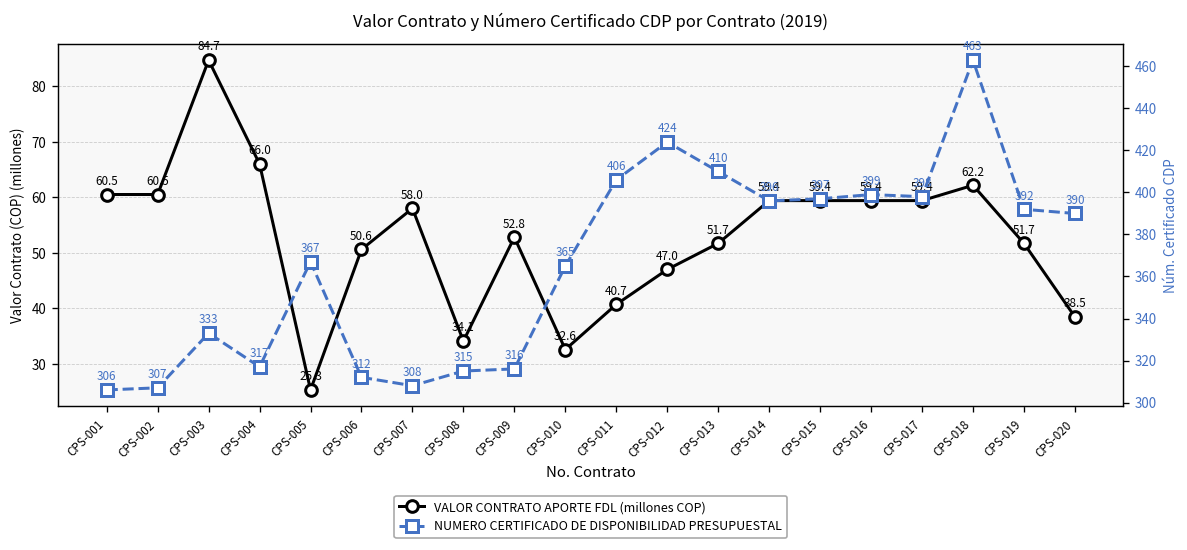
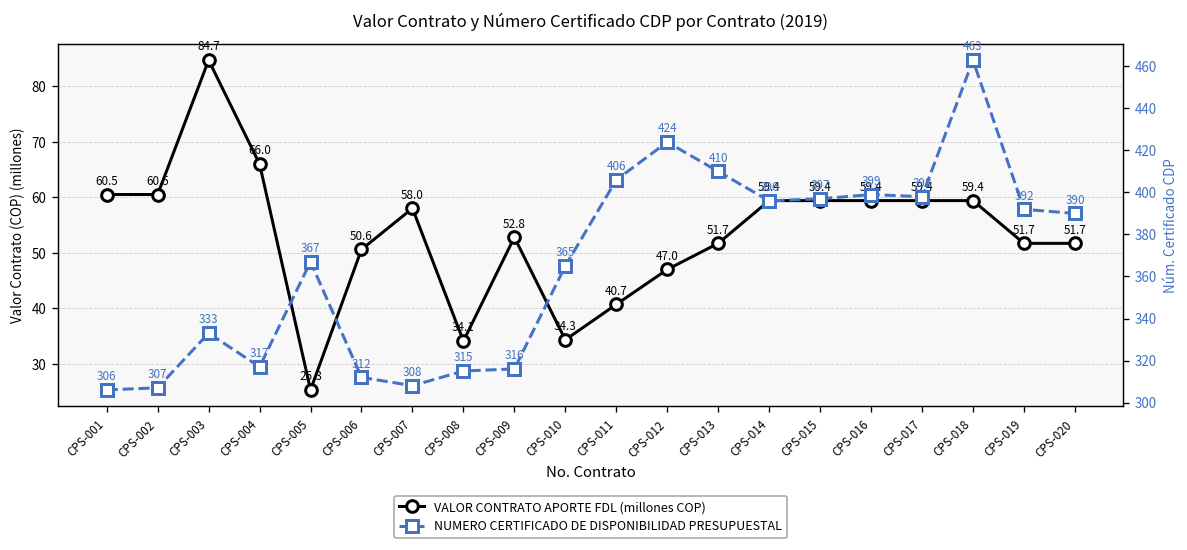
  {
    "VALOR CONTRATO APORTE FDL (millones COP)": {
      "CPS-001": 60.5,
      "CPS-002": 60.5,
      "CPS-003": 84.7,
      "CPS-004": 66.0,
      "CPS-005": 25.3,
      "CPS-006": 50.6,
      "CPS-007": 58.0,
      "CPS-008": 34.1,
      "CPS-009": 52.8,
-     "CPS-010": 32.6,
+     "CPS-010": 34.3,
      "CPS-011": 40.7,
      "CPS-012": 47.0,
      "CPS-013": 51.7,
-     "CPS-018": 62.2,
+     "CPS-018": 59.4,
      "CPS-019": 51.7,
-     "CPS-020": 38.5
+     "CPS-020": 51.7
    },
    "NUMERO CERTIFICADO DE DISPONIBILIDAD PRESUPUESTAL": {
      "CPS-001": 306,
      "CPS-002": 307,
      "CPS-003": 333,
      "CPS-004": 317,
      "CPS-005": 367,
      "CPS-006": 312,
      "CPS-007": 308,
      "CPS-008": 315,
      "CPS-009": 316,
      "CPS-010": 365,
      "CPS-011": 406,
      "CPS-012": 424,
      "CPS-013": 410,
      "CPS-018": 463,
      "CPS-019": 392,
      "CPS-020": 390
    }
  }
